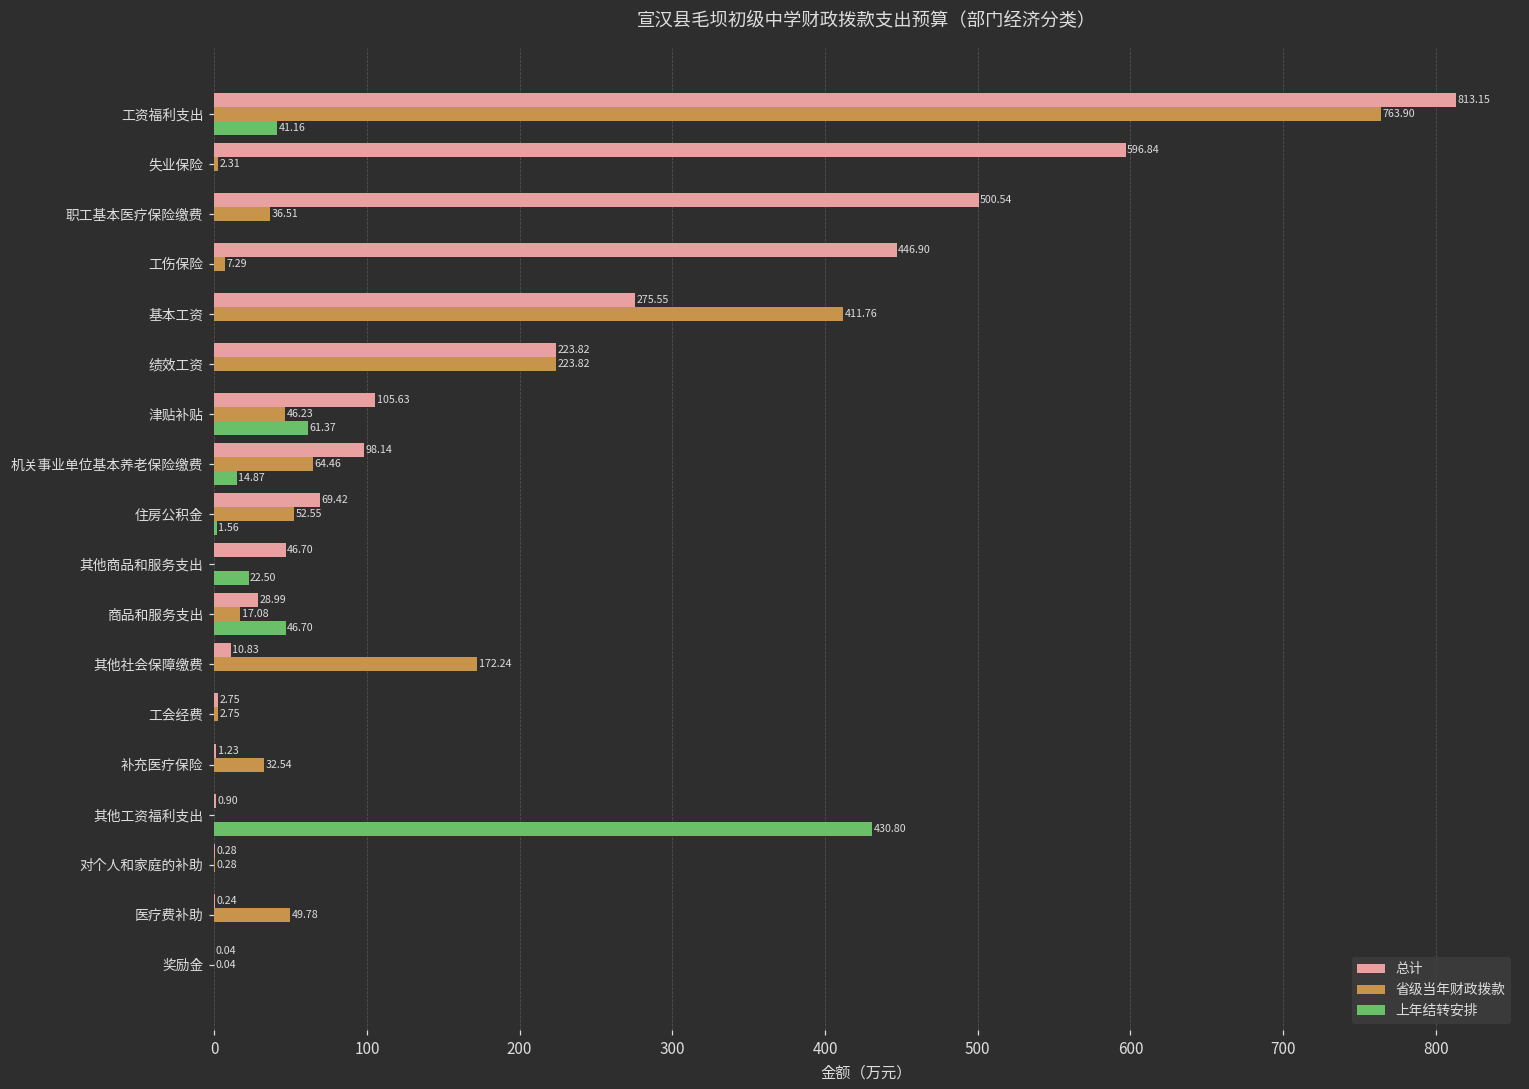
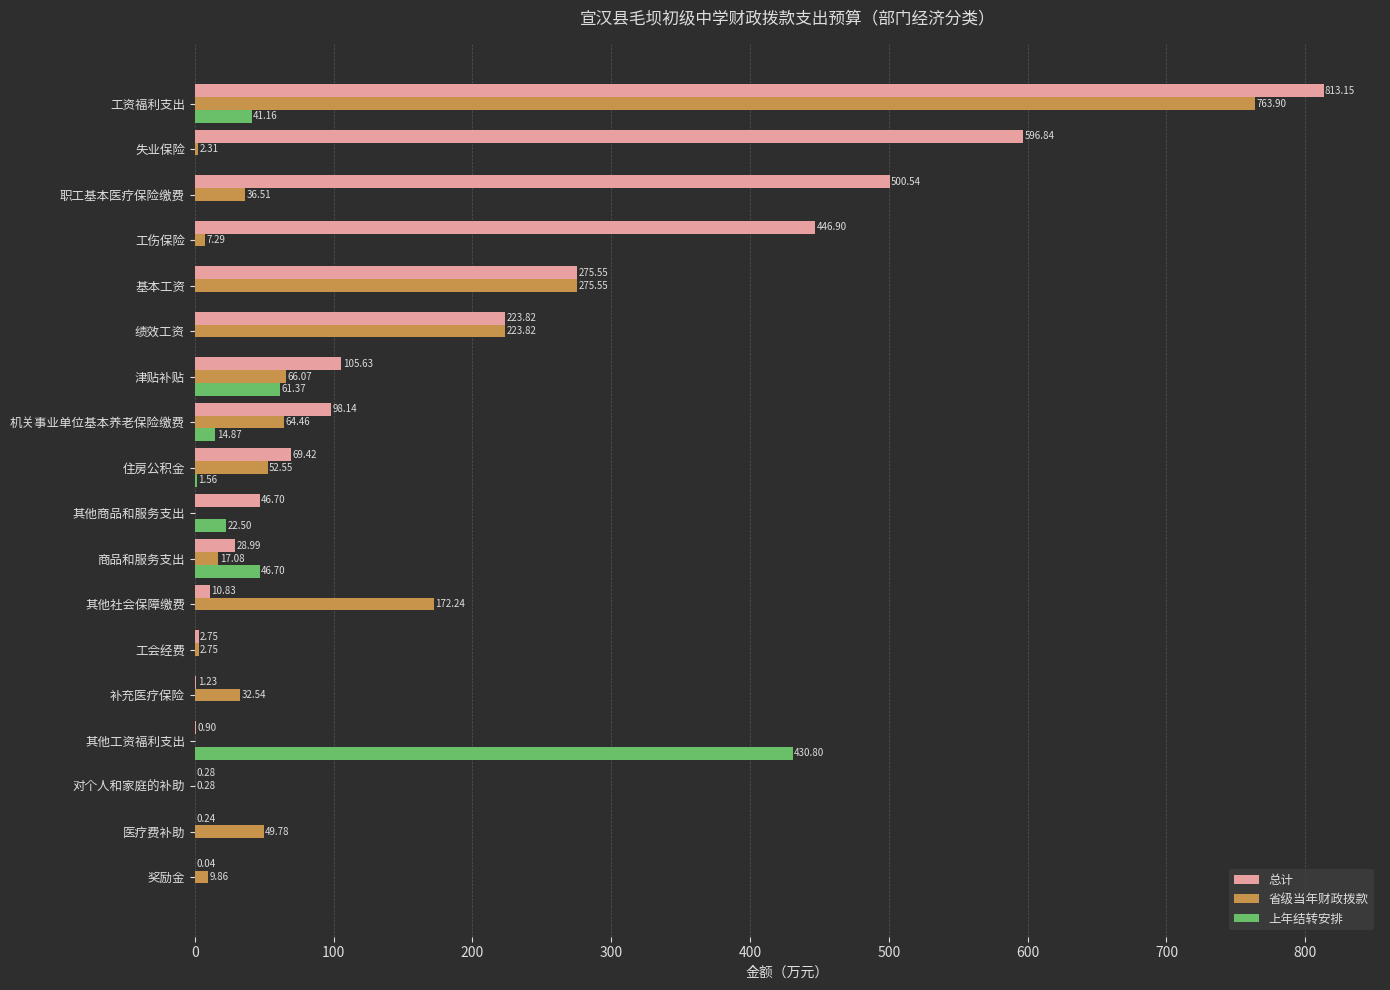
  {
    "总计": {
      "工资福利支出": 813.15,
      "失业保险": 596.84,
      "职工基本医疗保险缴费": 500.54,
      "工伤保险": 446.90,
      "基本工资": 275.55,
      "绩效工资": 223.82,
      "津贴补贴": 105.63,
      "机关事业单位基本养老保险缴费": 98.14,
      "住房公积金": 69.42,
      "其他商品和服务支出": 46.70,
      "商品和服务支出": 28.99,
      "其他社会保障缴费": 10.83,
      "工会经费": 2.75,
      "补充医疗保险": 1.23,
      "其他工资福利支出": 0.90,
      "对个人和家庭的补助": 0.28,
      "医疗费补助": 0.24,
      "奖励金": 0.04
    },
    "省级当年财政拨款": {
      "工资福利支出": 763.90,
      "失业保险": 2.31,
      "职工基本医疗保险缴费": 36.51,
      "工伤保险": 7.29,
-     "基本工资": 411.76,
+     "基本工资": 275.55,
      "绩效工资": 223.82,
-     "津贴补贴": 46.23,
+     "津贴补贴": 66.07,
      "机关事业单位基本养老保险缴费": 64.46,
      "住房公积金": 52.55,
      "商品和服务支出": 17.08,
      "其他社会保障缴费": 172.24,
      "工会经费": 2.75,
      "补充医疗保险": 32.54,
      "对个人和家庭的补助": 0.28,
      "医疗费补助": 49.78,
-     "奖励金": 0.04
+     "奖励金": 9.86
    },
    "上年结转安排": {
      "工资福利支出": 41.16,
      "津贴补贴": 61.37,
      "机关事业单位基本养老保险缴费": 14.87,
      "住房公积金": 1.56,
      "其他商品和服务支出": 22.50,
      "商品和服务支出": 46.70,
      "其他工资福利支出": 430.80
    }
  }
